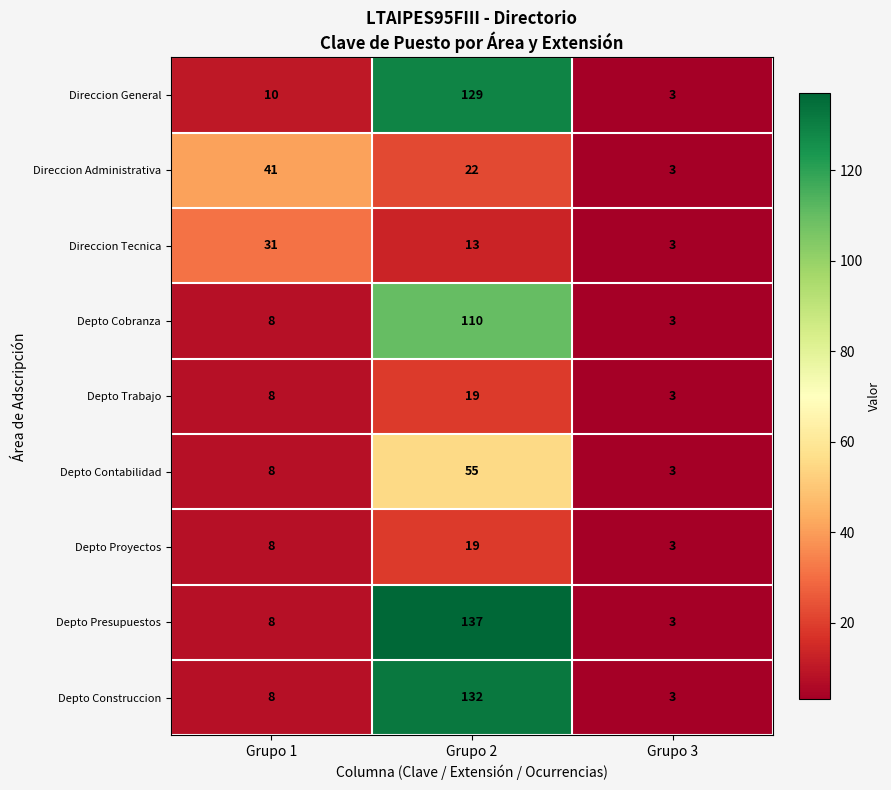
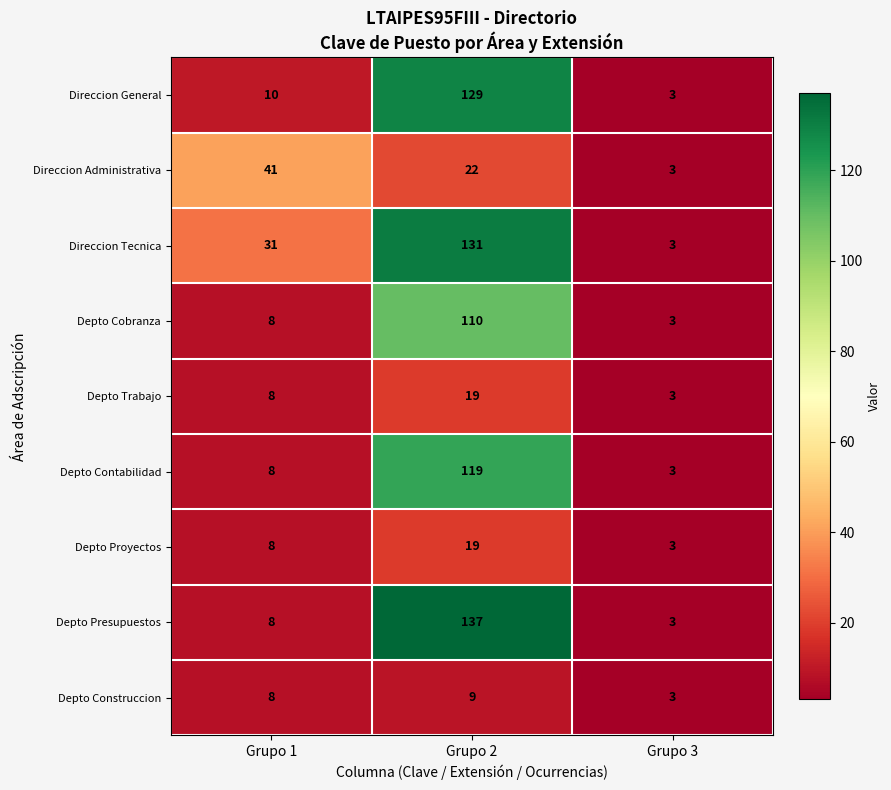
  {
    "Direccion General": {
      "Grupo 1": 10,
      "Grupo 2": 129,
      "Grupo 3": 3
    },
    "Direccion Administrativa": {
      "Grupo 1": 41,
      "Grupo 2": 22,
      "Grupo 3": 3
    },
    "Direccion Tecnica": {
      "Grupo 1": 31,
-     "Grupo 2": 13,
+     "Grupo 2": 131,
      "Grupo 3": 3
    },
    "Depto Cobranza": {
      "Grupo 1": 8,
      "Grupo 2": 110,
      "Grupo 3": 3
    },
    "Depto Trabajo": {
      "Grupo 1": 8,
      "Grupo 2": 19,
      "Grupo 3": 3
    },
    "Depto Contabilidad": {
      "Grupo 1": 8,
-     "Grupo 2": 55,
+     "Grupo 2": 119,
      "Grupo 3": 3
    },
    "Depto Proyectos": {
      "Grupo 1": 8,
      "Grupo 2": 19,
      "Grupo 3": 3
    },
    "Depto Presupuestos": {
      "Grupo 1": 8,
      "Grupo 2": 137,
      "Grupo 3": 3
    },
    "Depto Construccion": {
      "Grupo 1": 8,
-     "Grupo 2": 132,
+     "Grupo 2": 9,
      "Grupo 3": 3
    }
  }
